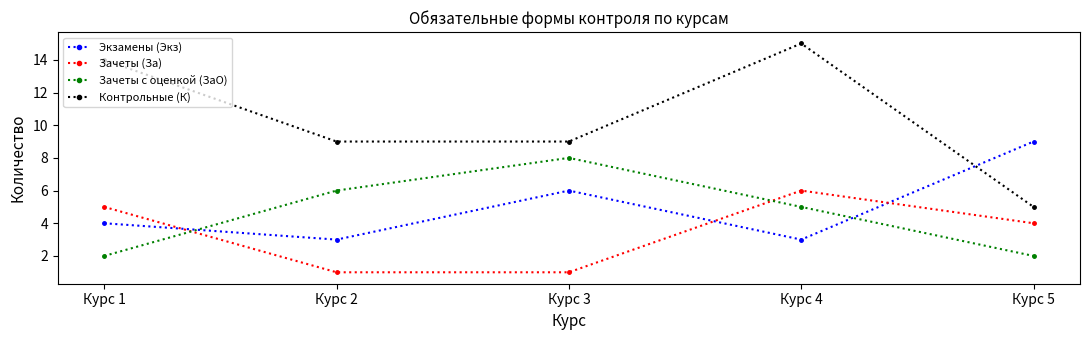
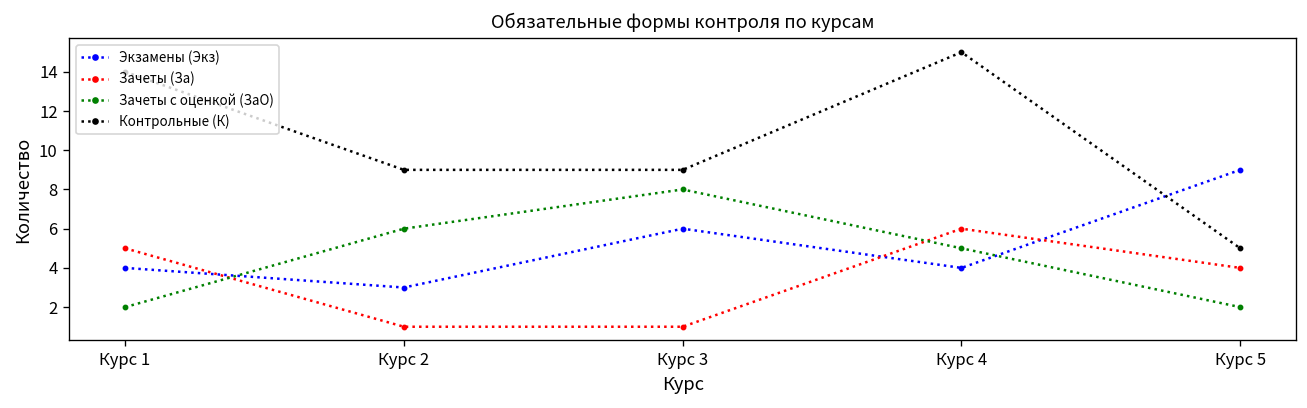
  {
    "Экзамены (Экз)": {
      "Курс 1": 4,
      "Курс 2": 3,
      "Курс 3": 6,
-     "Курс 4": 3,
+     "Курс 4": 4,
      "Курс 5": 9
    },
    "Зачеты (За)": {
      "Курс 1": 5,
      "Курс 2": 1,
      "Курс 3": 1,
      "Курс 4": 6,
      "Курс 5": 4
    },
    "Зачеты с оценкой (ЗаО)": {
      "Курс 1": 2,
      "Курс 2": 6,
      "Курс 3": 8,
      "Курс 4": 5,
      "Курс 5": 2
    },
    "Контрольные (К)": {
      "Курс 2": 9,
      "Курс 3": 9,
      "Курс 4": 15,
      "Курс 5": 5
    }
  }
